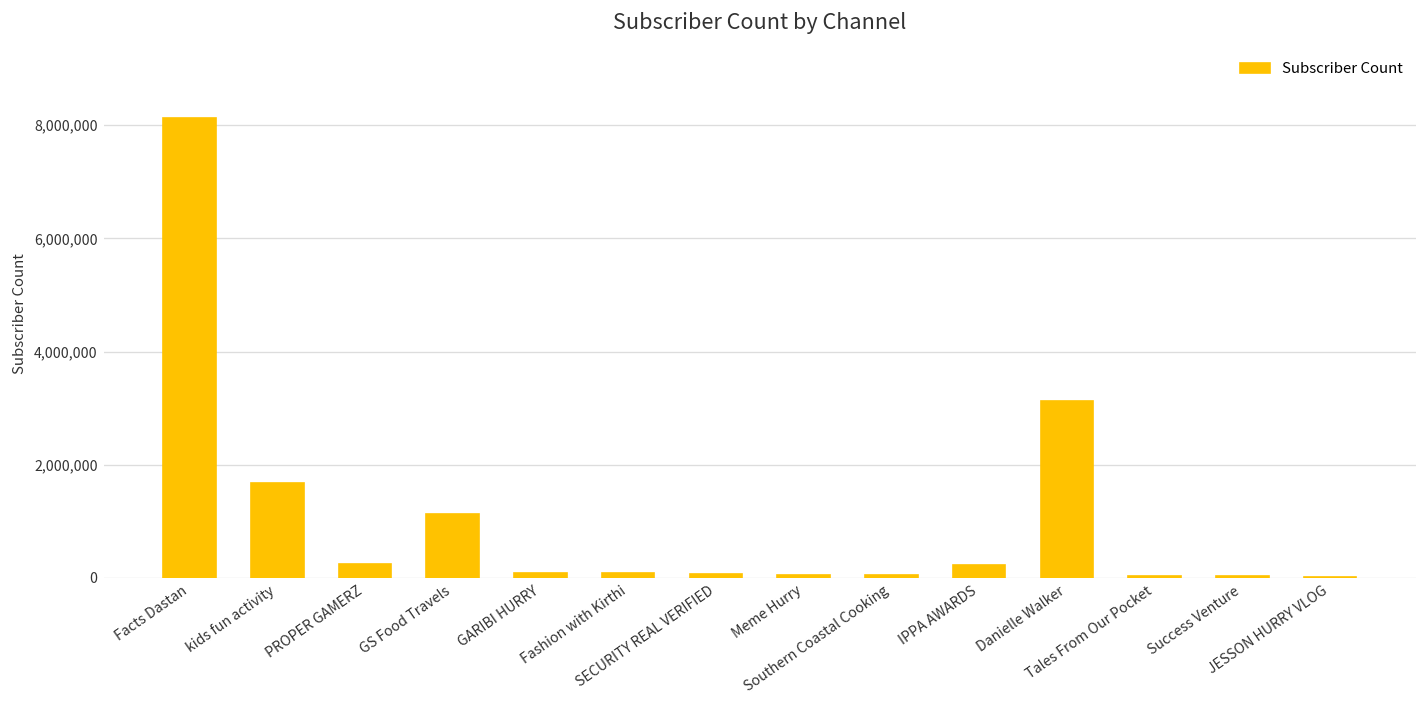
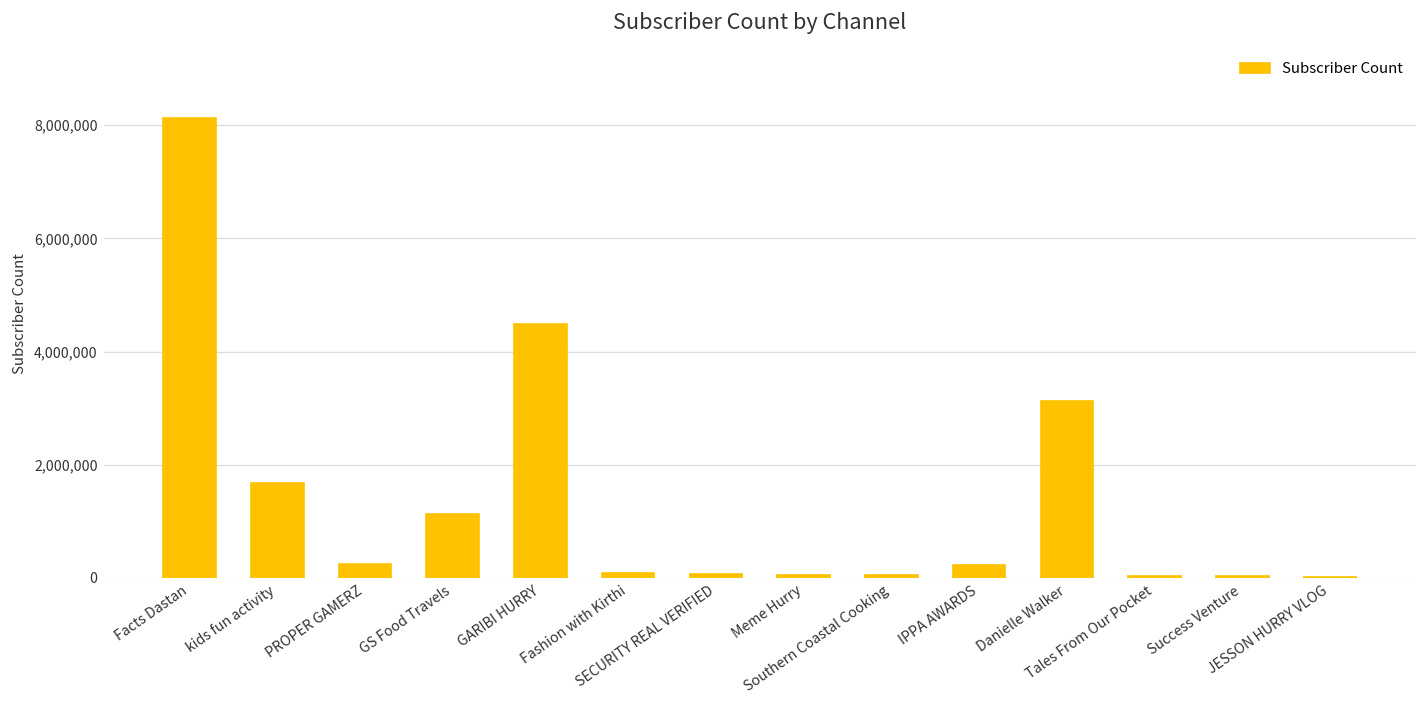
  {
    "Facts Dastan": "8,100,000",
    "kids fun activity": "1,700,000",
    "PROPER GAMERZ": "200,000",
    "GS Food Travels": "1,100,000",
-   "GARIBI HURRY": "100,000",
+   "GARIBI HURRY": "4,500,000",
    "Fashion with Kirthi": "100,000",
    "SECURITY REAL VERIFIED": "100,000",
    "IPPA AWARDS": "200,000",
    "Danielle Walker": "3,100,000"
  }
